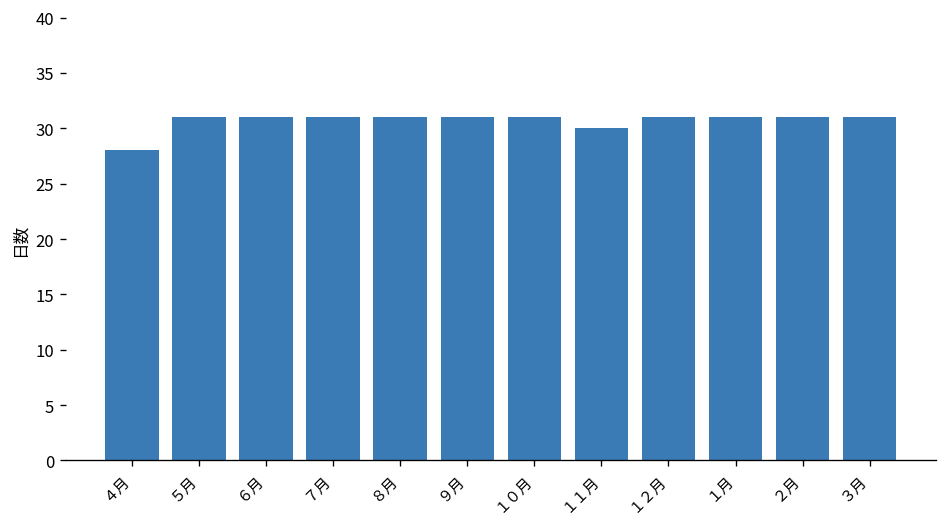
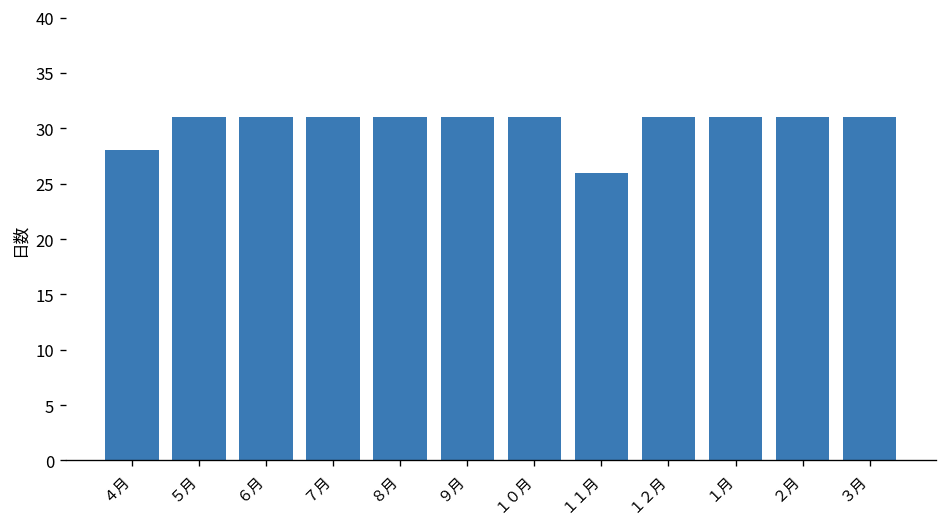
  {
    "４月": 28,
    "５月": 31,
    "６月": 31,
    "７月": 31,
    "８月": 31,
    "９月": 31,
    "１０月": 31,
-   "１１月": 30,
+   "１１月": 26,
    "１２月": 31,
    "１月": 31,
    "２月": 31,
    "３月": 31
  }
